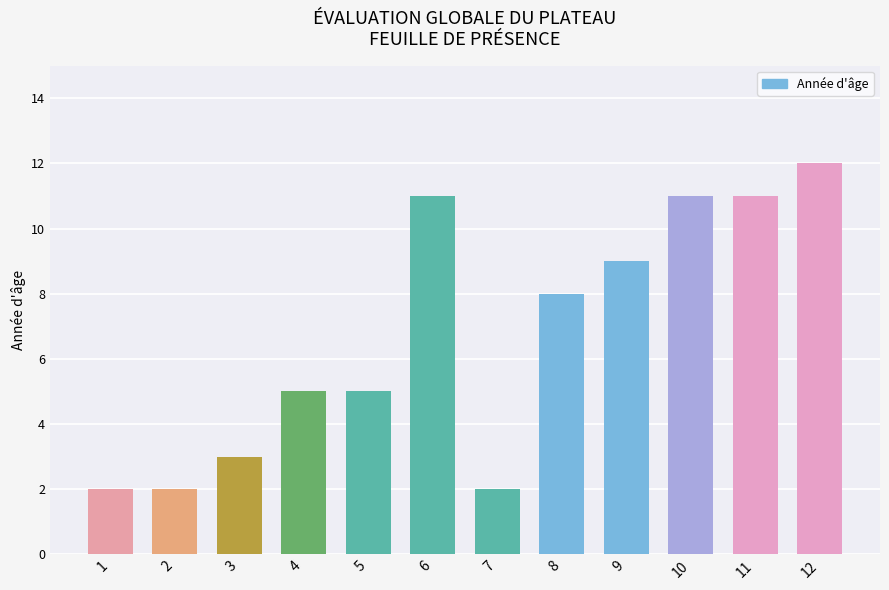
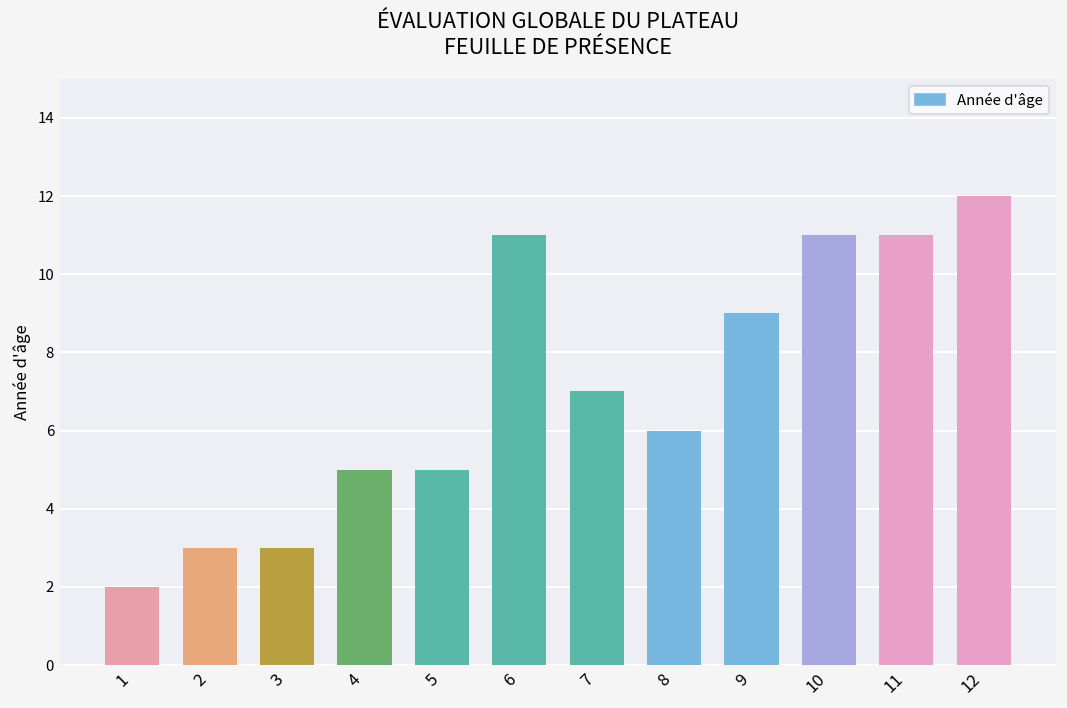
  {
    "1": 2,
-   "2": 2,
+   "2": 3,
    "3": 3,
    "4": 5,
    "5": 5,
    "6": 11,
-   "7": 2,
-   "8": 8,
+   "7": 7,
+   "8": 6,
    "9": 9,
    "10": 11,
    "11": 11,
    "12": 12
  }
